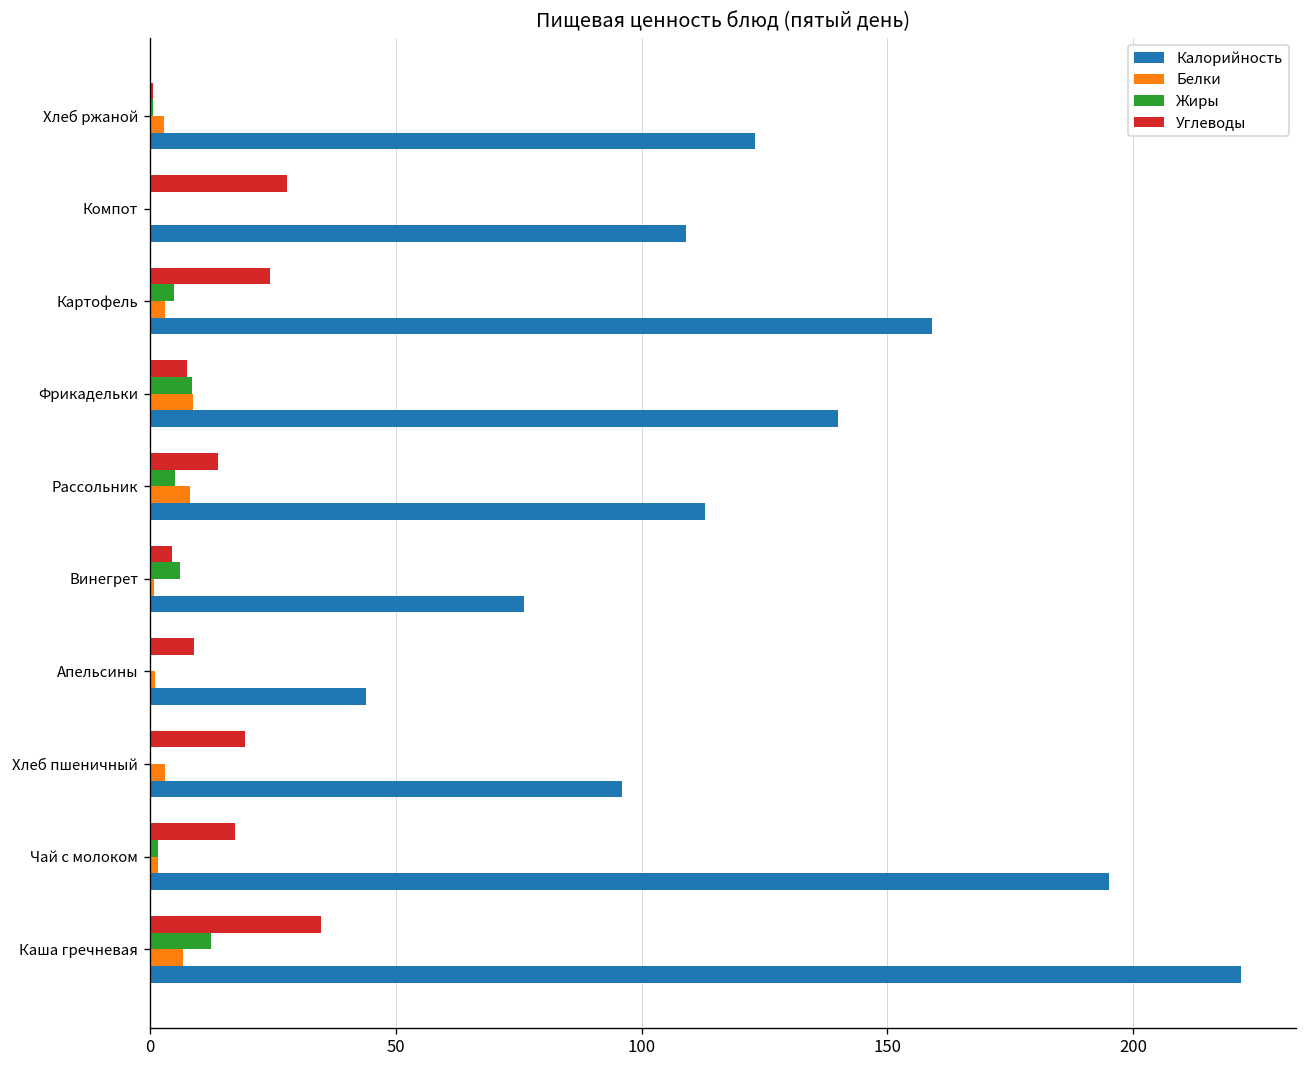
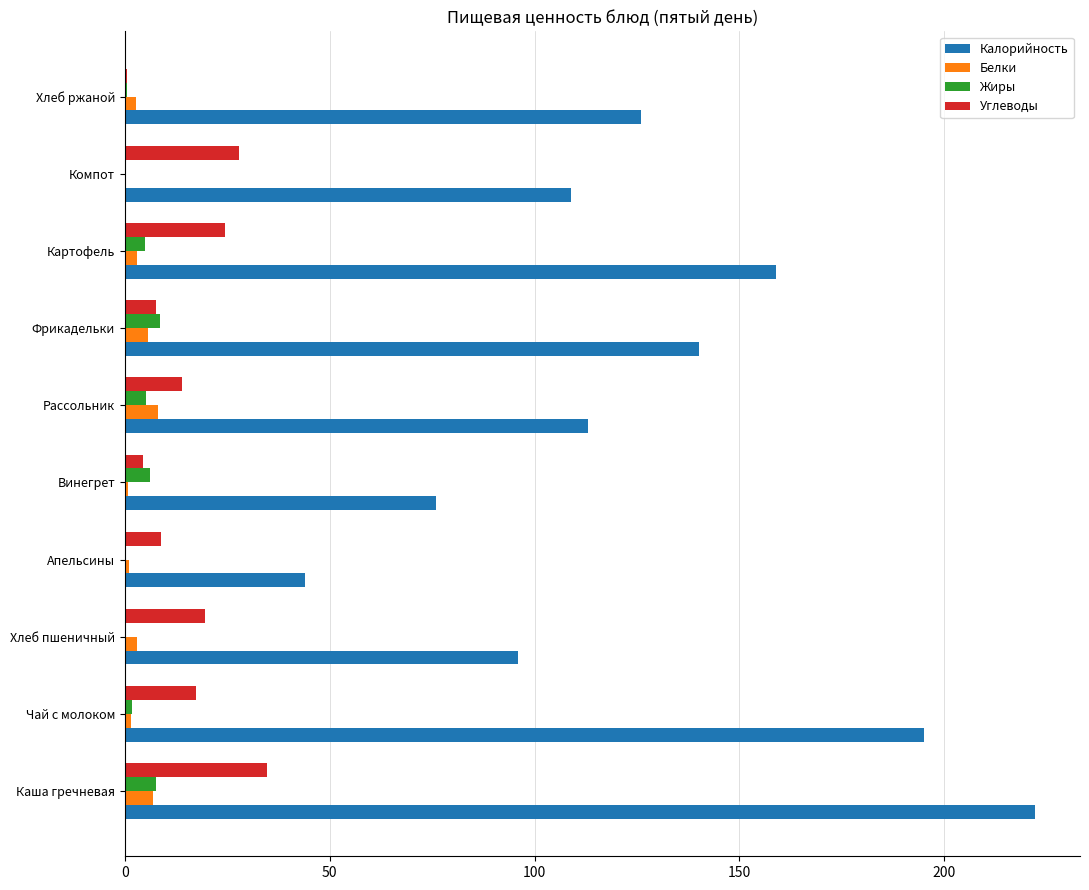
  {
    "Калорийность": {
-     "Хлеб ржаной": 123,
+     "Хлеб ржаной": 126,
      "Компот": 109,
      "Картофель": 159,
      "Фрикадельки": 140,
      "Рассольник": 113,
      "Винегрет": 76,
      "Апельсины": 44,
      "Хлеб пшеничный": 96,
      "Чай с молоком": 195,
      "Каша гречневая": 222
    },
    "Белки": {
      "Хлеб ржаной": 3,
      "Картофель": 3,
-     "Фрикадельки": 9,
+     "Фрикадельки": 6,
      "Рассольник": 8,
      "Винегрет": 1,
      "Апельсины": 1,
      "Хлеб пшеничный": 3,
      "Чай с молоком": 2,
      "Каша гречневая": 7
    },
    "Жиры": {
      "Картофель": 5,
      "Фрикадельки": 9,
      "Рассольник": 5,
      "Винегрет": 6,
      "Чай с молоком": 2,
-     "Каша гречневая": 12
+     "Каша гречневая": 8
    },
    "Углеводы": {
      "Компот": 28,
      "Картофель": 24,
      "Фрикадельки": 8,
      "Рассольник": 14,
      "Винегрет": 5,
      "Апельсины": 9,
      "Хлеб пшеничный": 19,
      "Чай с молоком": 17,
      "Каша гречневая": 35
    }
  }
